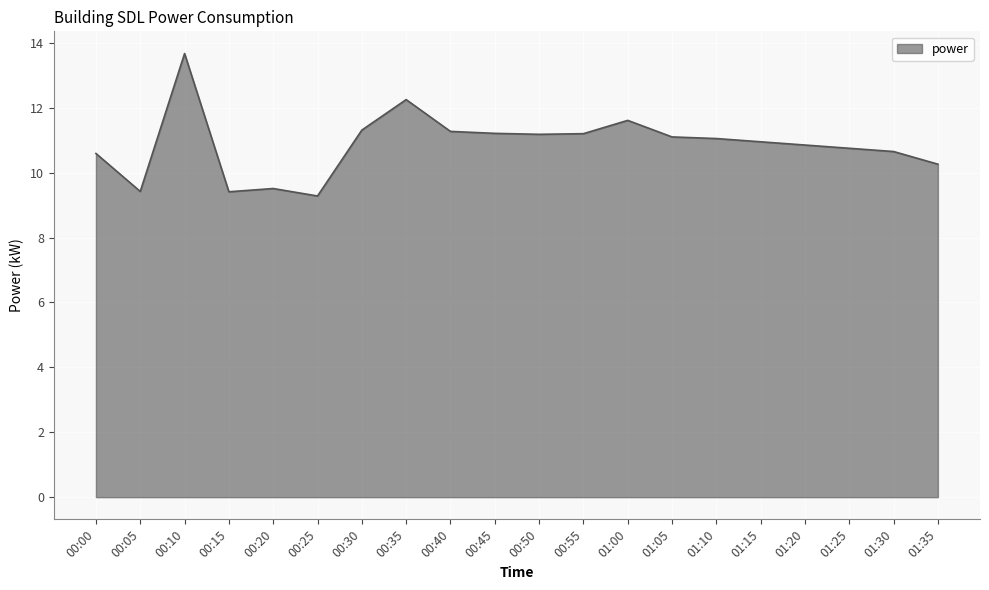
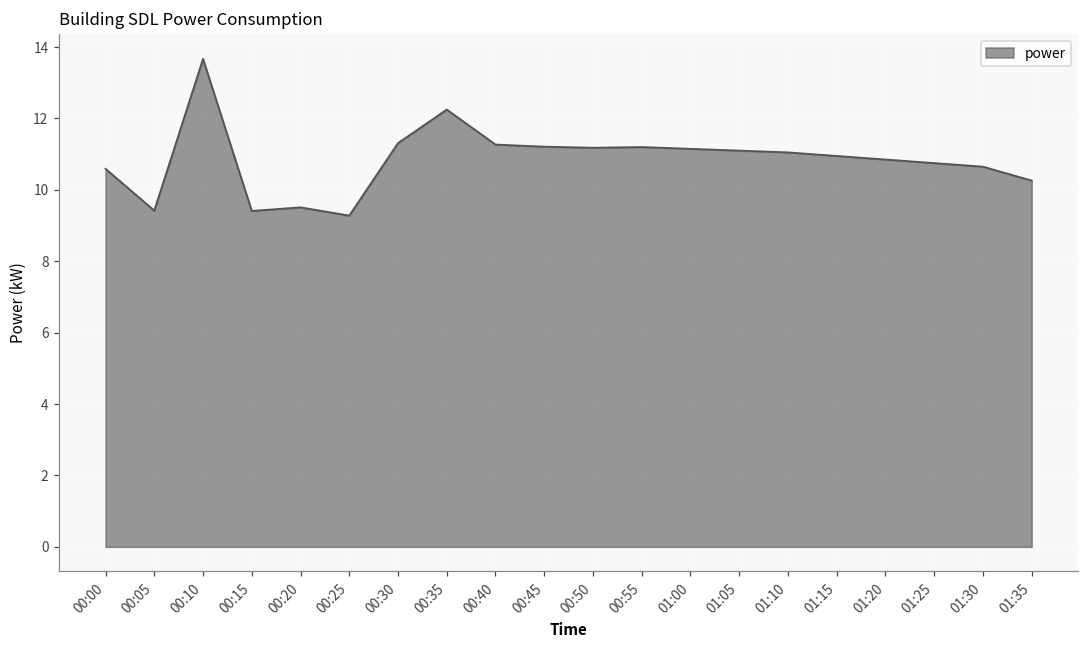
  {
    "00:00": 10.6,
    "00:05": 9.4,
    "00:10": 13.7,
    "00:15": 9.4,
    "00:20": 9.5,
    "00:25": 9.3,
    "00:30": 11.3,
    "00:35": 12.3,
    "00:40": 11.3,
    "00:45": 11.2,
    "00:50": 11.2,
    "00:55": 11.2,
-   "01:00": 11.6,
+   "01:00": 11.2,
    "01:05": 11.1,
    "01:10": 11.1,
    "01:15": 11.0,
    "01:20": 10.9,
    "01:25": 10.8,
    "01:30": 10.7,
    "01:35": 10.3
  }
